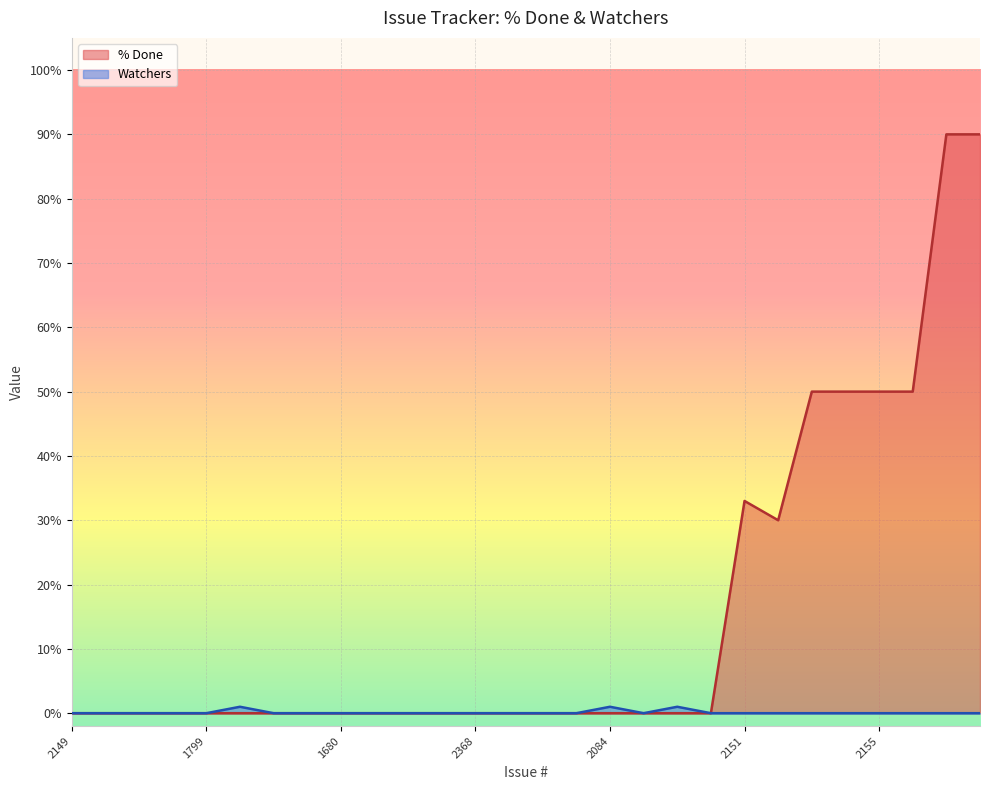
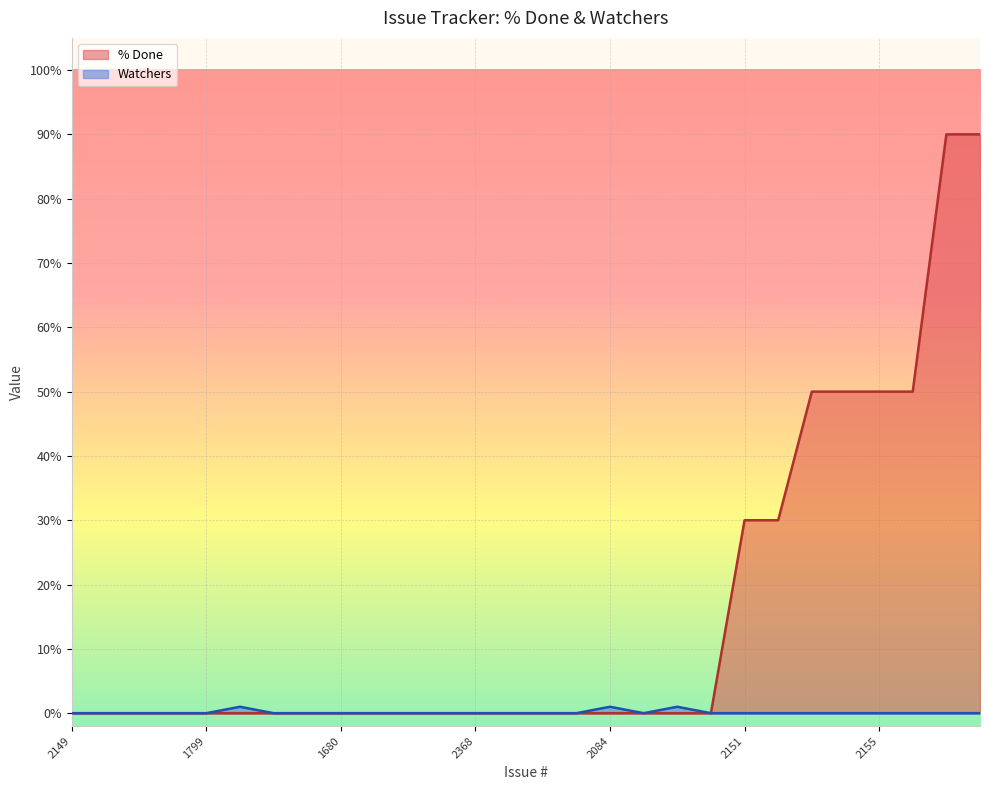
  {
    "% Done": {
      "2084": "0%",
-     "2151": "33%",
+     "2151": "30%",
      "2155": "50%"
    },
    "Watchers": {
      "2084": "1%",
      "2151": "0%",
      "2155": "0%"
    }
  }
